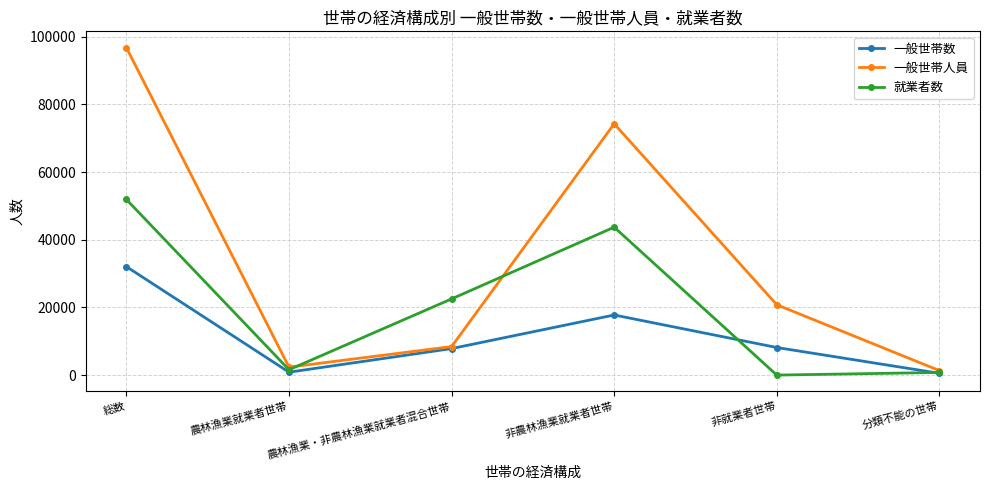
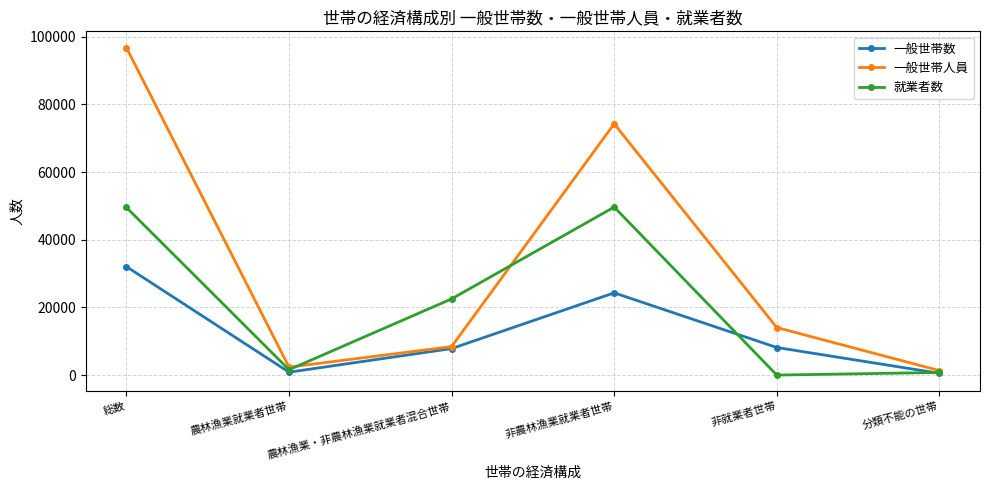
  {
    "一般世帯数": {
      "総数": 32000,
-     "非農林漁業就業者世帯": 18000,
+     "非農林漁業就業者世帯": 24000,
      "非就業者世帯": 8000
    },
    "一般世帯人員": {
      "総数": 97000,
      "農林漁業就業者世帯": 2000,
      "非農林漁業就業者世帯": 74000,
-     "非就業者世帯": 21000
+     "非就業者世帯": 14000
    },
    "就業者数": {
-     "総数": 52000,
+     "総数": 50000,
      "農林漁業・非農林漁業就業者混合世帯": 23000,
-     "非農林漁業就業者世帯": 44000,
+     "非農林漁業就業者世帯": 50000,
      "非就業者世帯": 0
    }
  }
